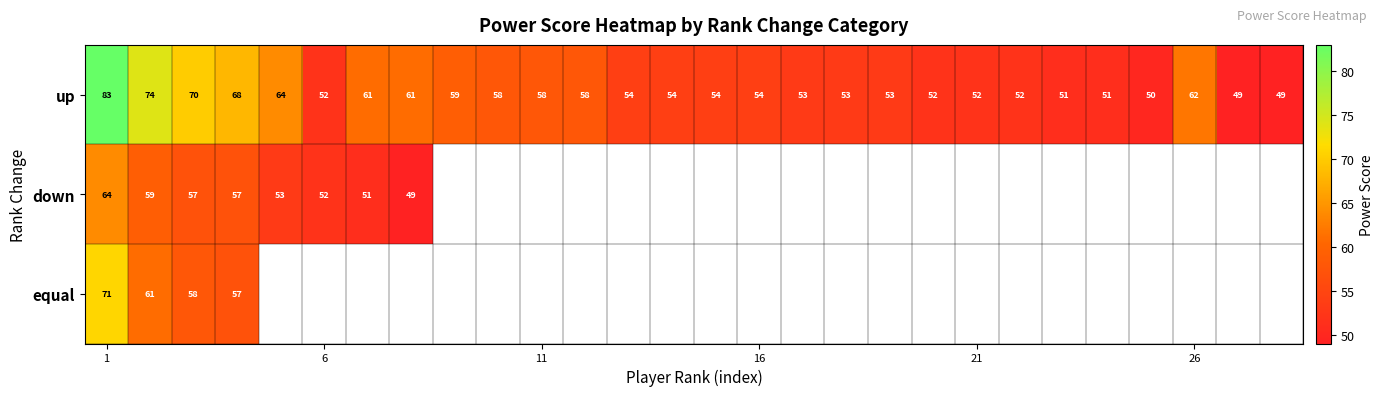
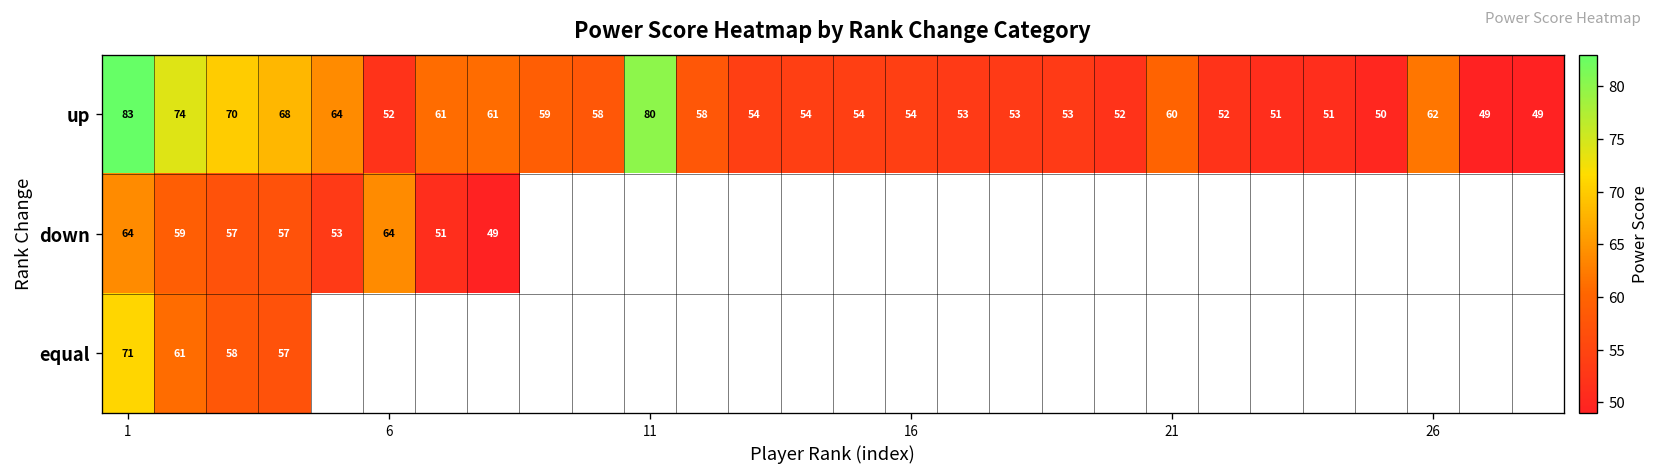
  {
    "up": {
      "1": 83,
      "6": 52,
-     "11": 58,
+     "11": 80,
      "16": 54,
-     "21": 52,
+     "21": 60,
      "26": 62
    },
    "down": {
      "1": 64,
-     "6": 52
+     "6": 64
    },
    "equal": {
      "1": 71
    }
  }
